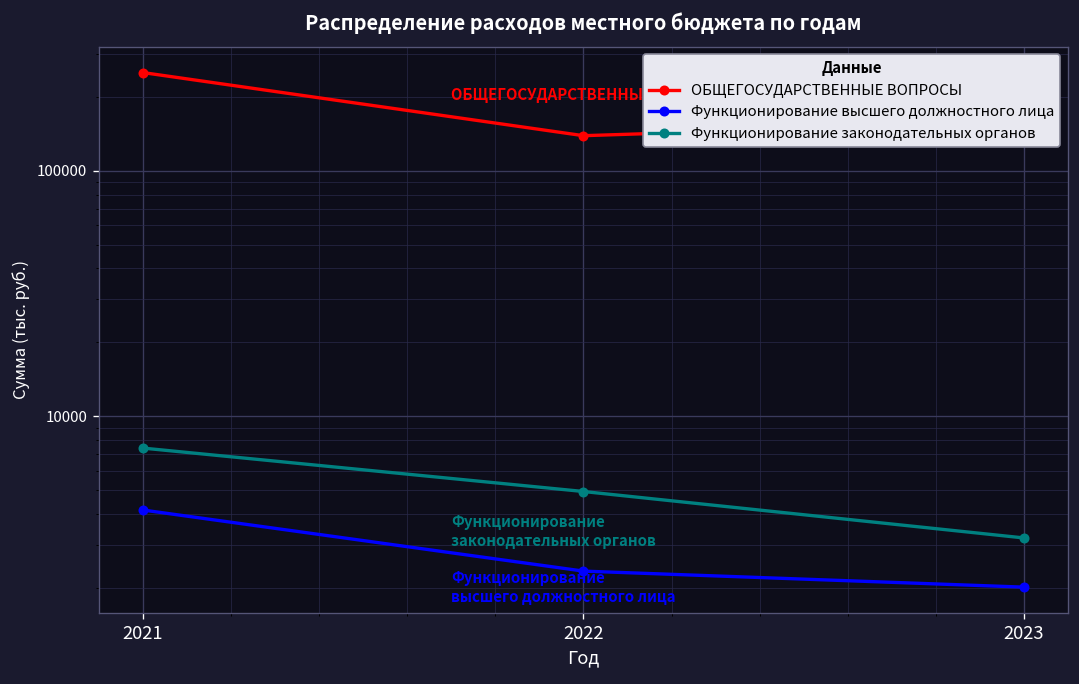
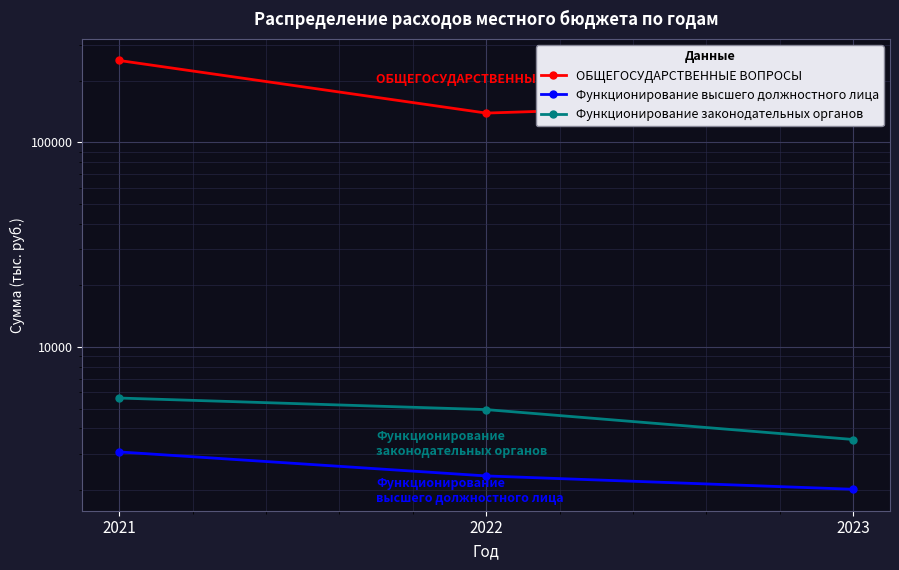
  {
    "ОБЩЕГОСУДАРСТВЕННЫЕ ВОПРОСЫ": {
      "2021": 250000,
      "2022": 140000
    },
    "Функционирование высшего должностного лица": {
-     "2021": 4200,
+     "2021": 3100,
      "2022": 2300,
      "2023": 2000
    },
    "Функционирование законодательных органов": {
-     "2021": 7400,
+     "2021": 5600,
      "2022": 4900,
-     "2023": 3200
+     "2023": 3500
    }
  }
